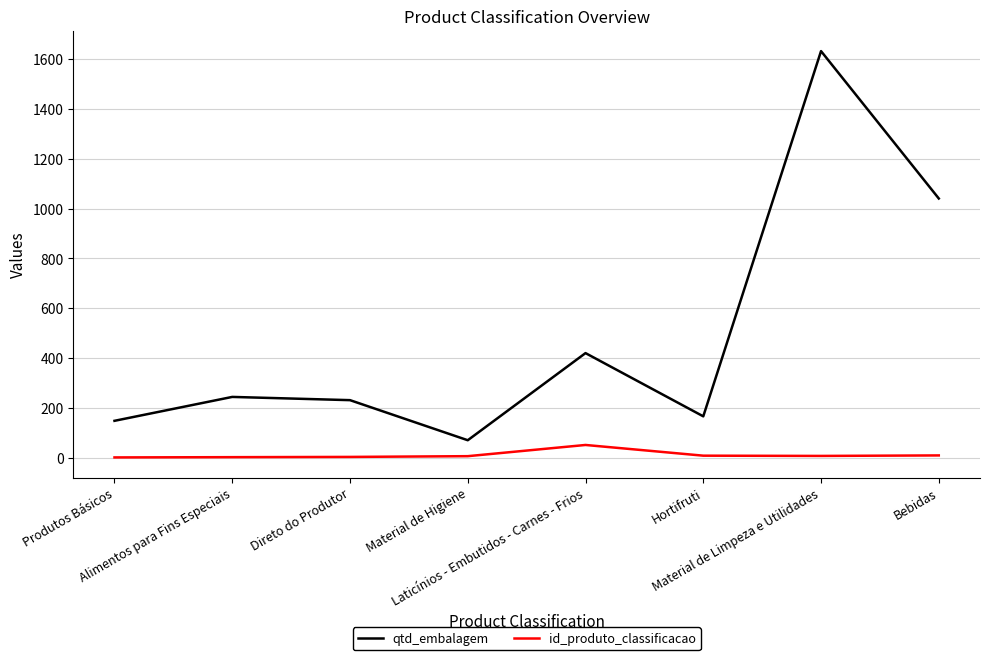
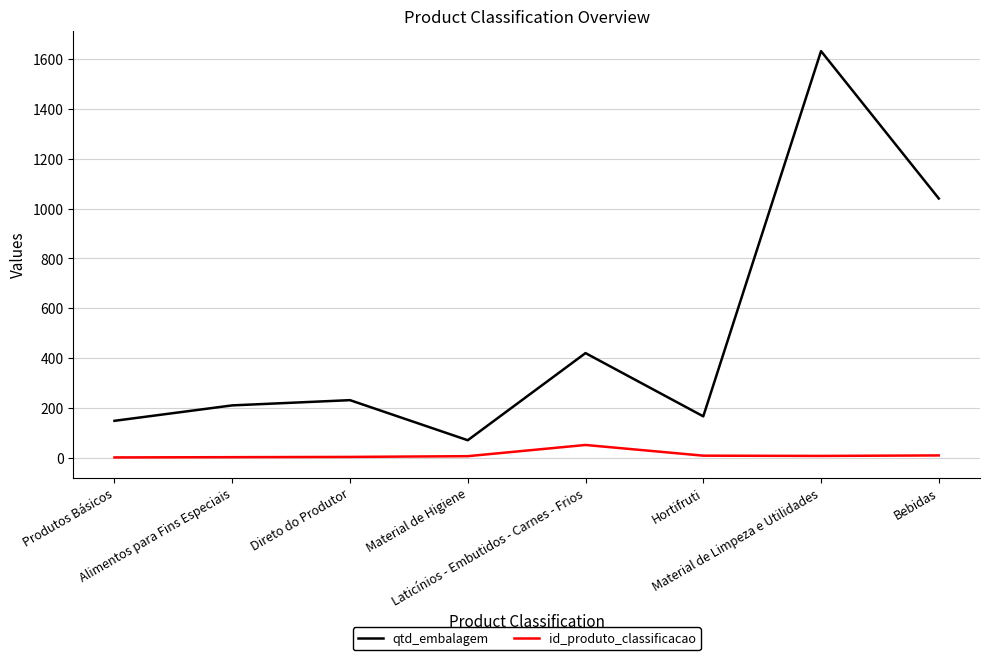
  {
    "qtd_embalagem": {
      "Produtos Básicos": 150,
-     "Alimentos para Fins Especiais": 240,
+     "Alimentos para Fins Especiais": 210,
      "Direto do Produtor": 230,
      "Material de Higiene": 70,
      "Laticínios - Embutidos - Carnes - Frios": 420,
      "Hortifruti": 170,
      "Material de Limpeza e Utilidades": 1630,
      "Bebidas": 1040
    },
    "id_produto_classificacao": {
      "Produtos Básicos": 0,
      "Alimentos para Fins Especiais": 0,
      "Direto do Produtor": 0,
      "Material de Higiene": 10,
      "Laticínios - Embutidos - Carnes - Frios": 50,
      "Hortifruti": 10,
      "Material de Limpeza e Utilidades": 10,
      "Bebidas": 10
    }
  }
